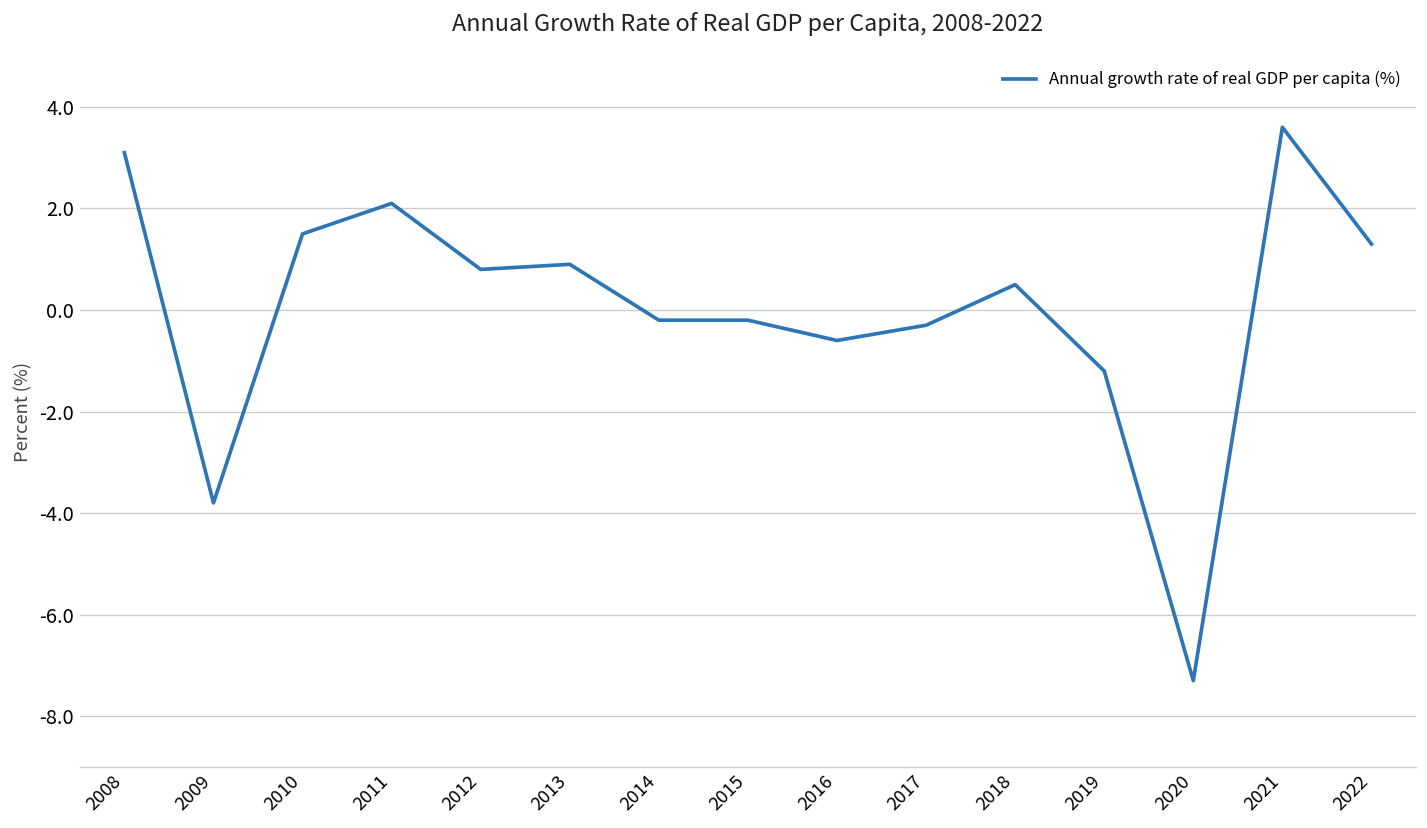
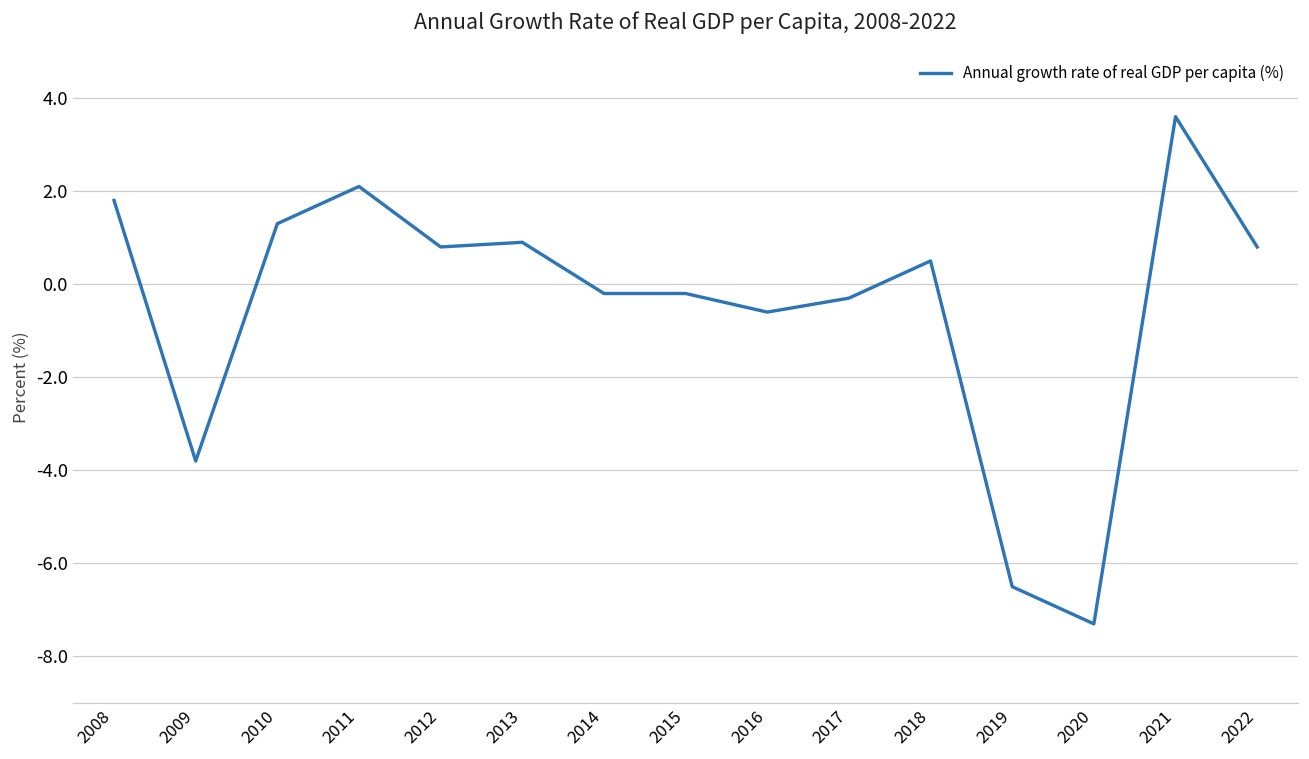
  {
-   "2008": 3.1,
+   "2008": 1.8,
    "2009": -3.8,
-   "2010": 1.5,
+   "2010": 1.3,
    "2011": 2.1,
    "2012": 0.8,
    "2013": 0.9,
    "2014": -0.2,
    "2015": -0.2,
    "2016": -0.6,
    "2017": -0.3,
    "2018": 0.5,
-   "2019": -1.2,
+   "2019": -6.5,
    "2020": -7.3,
    "2021": 3.6,
-   "2022": 1.3
+   "2022": 0.8
  }
